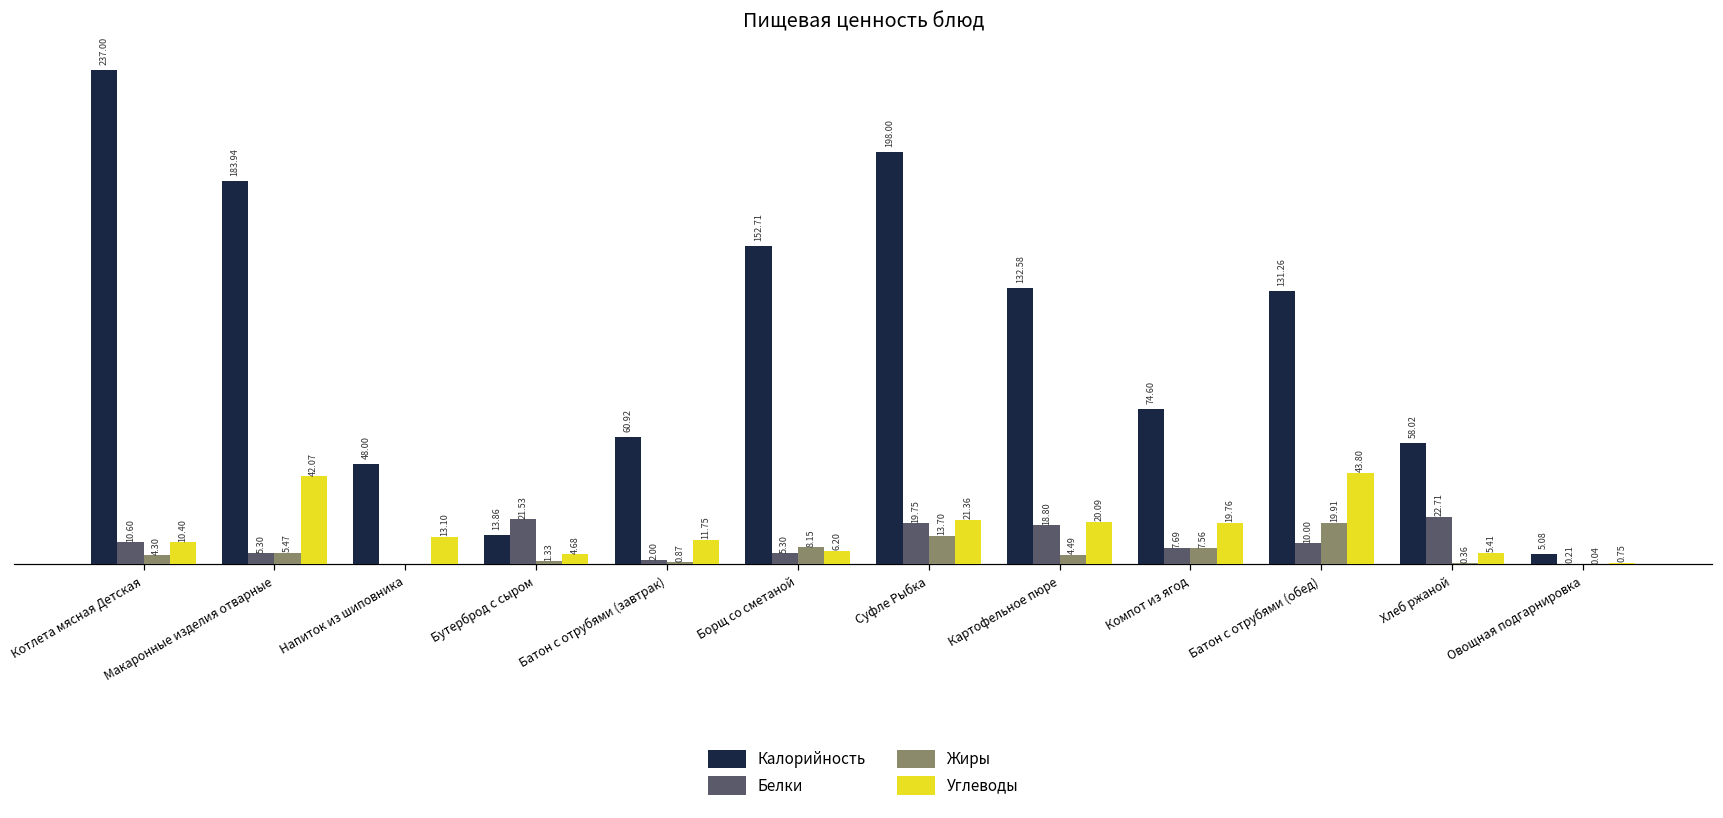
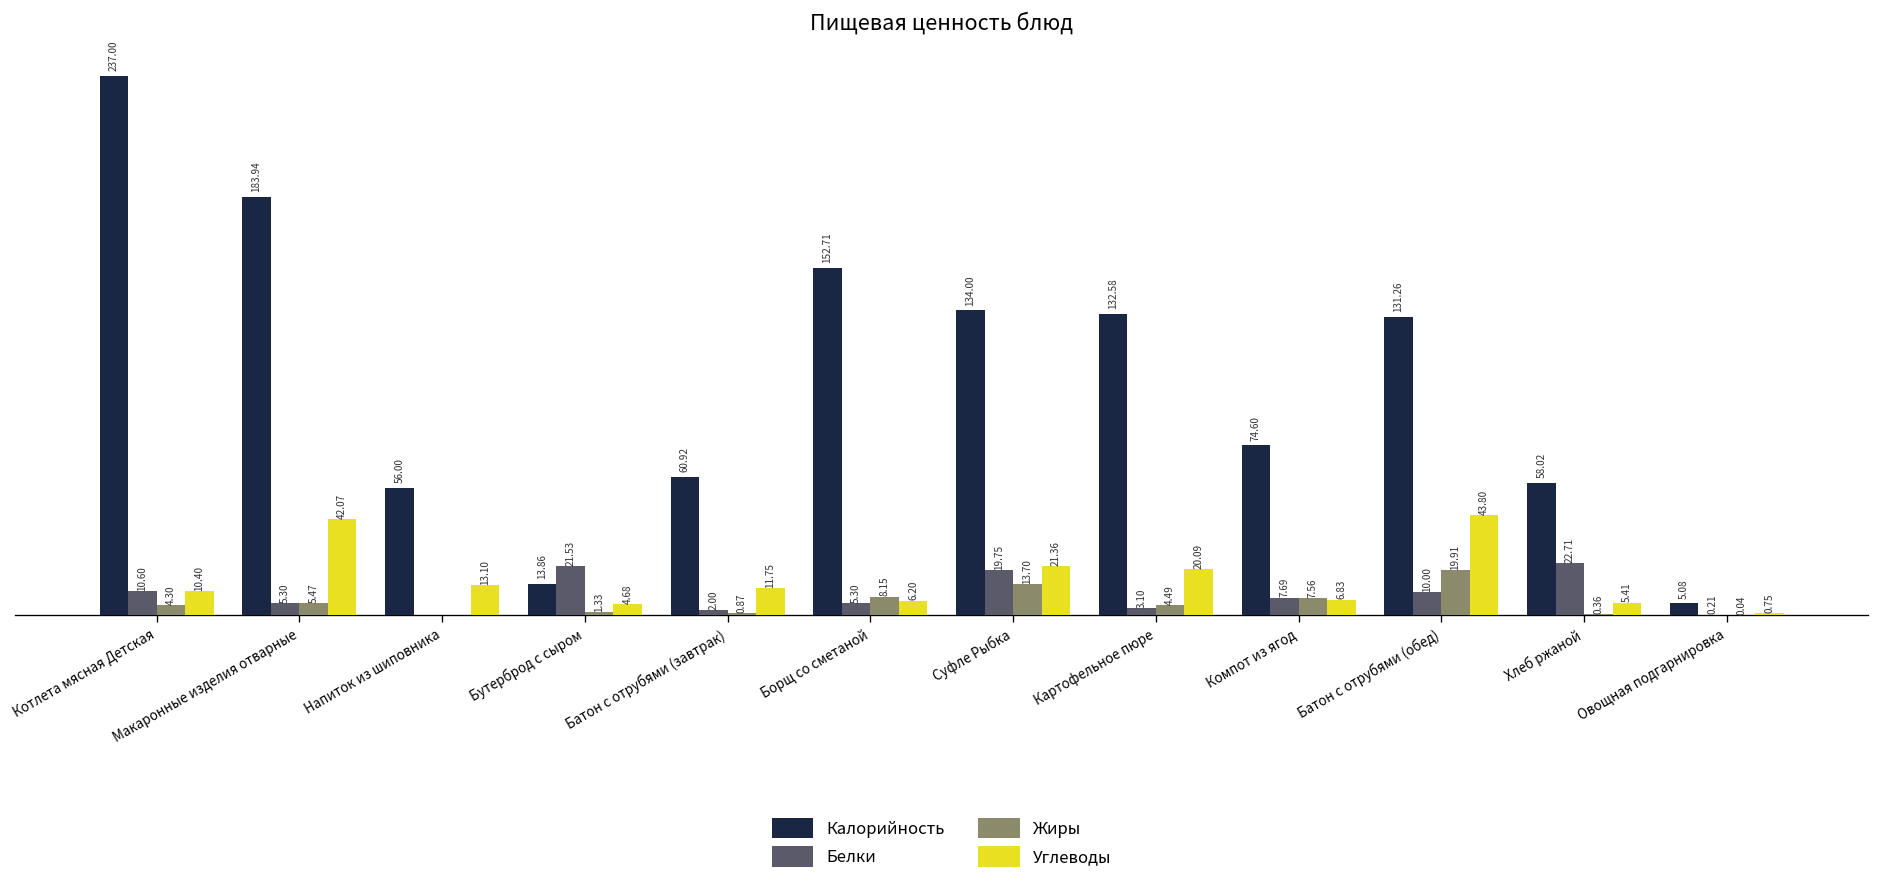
  {
    "Калорийность": {
      "Котлета мясная Детская": 237.00,
      "Макаронные изделия отварные": 183.94,
-     "Напиток из шиповника": 48.00,
+     "Напиток из шиповника": 56.00,
      "Бутерброд с сыром": 13.86,
      "Батон с отрубями (завтрак)": 60.92,
      "Борщ со сметаной": 152.71,
-     "Суфле Рыбка": 198.00,
+     "Суфле Рыбка": 134.00,
      "Картофельное пюре": 132.58,
      "Компот из ягод": 74.60,
      "Батон с отрубями (обед)": 131.26,
      "Хлеб ржаной": 58.02,
      "Овощная подгарнировка": 5.08
    },
    "Белки": {
      "Котлета мясная Детская": 10.60,
      "Макаронные изделия отварные": 5.30,
      "Бутерброд с сыром": 21.53,
      "Батон с отрубями (завтрак)": 2.00,
      "Борщ со сметаной": 5.30,
      "Суфле Рыбка": 19.75,
-     "Картофельное пюре": 18.80,
+     "Картофельное пюре": 3.10,
      "Компот из ягод": 7.69,
      "Батон с отрубями (обед)": 10.00,
      "Хлеб ржаной": 22.71,
      "Овощная подгарнировка": 0.21
    },
    "Жиры": {
      "Котлета мясная Детская": 4.30,
      "Макаронные изделия отварные": 5.47,
      "Бутерброд с сыром": 1.33,
      "Батон с отрубями (завтрак)": 0.87,
      "Борщ со сметаной": 8.15,
      "Суфле Рыбка": 13.70,
      "Картофельное пюре": 4.49,
      "Компот из ягод": 7.56,
      "Батон с отрубями (обед)": 19.91,
      "Хлеб ржаной": 0.36,
      "Овощная подгарнировка": 0.04
    },
    "Углеводы": {
      "Котлета мясная Детская": 10.40,
      "Макаронные изделия отварные": 42.07,
      "Напиток из шиповника": 13.10,
      "Бутерброд с сыром": 4.68,
      "Батон с отрубями (завтрак)": 11.75,
      "Борщ со сметаной": 6.20,
      "Суфле Рыбка": 21.36,
      "Картофельное пюре": 20.09,
-     "Компот из ягод": 19.76,
+     "Компот из ягод": 6.83,
      "Батон с отрубями (обед)": 43.80,
      "Хлеб ржаной": 5.41,
      "Овощная подгарнировка": 0.75
    }
  }
